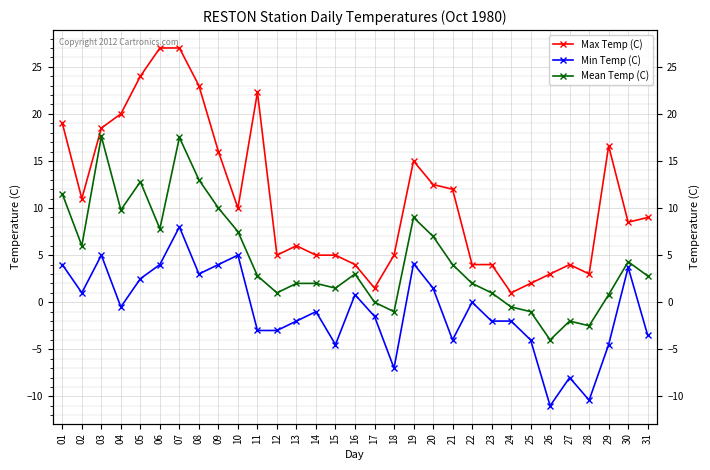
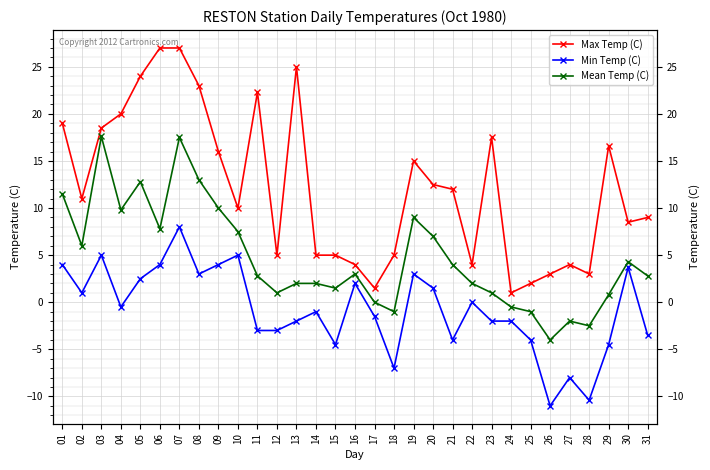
  {
    "Max Temp (C)": {
      "01": 19,
      "02": 11,
      "03": 19,
      "04": 20,
      "05": 24,
      "07": 27,
      "08": 23,
      "09": 16,
      "10": 10,
      "11": 22,
      "12": 5,
-     "13": 6,
+     "13": 25,
      "14": 5,
      "15": 5,
      "16": 4,
      "17": 2,
      "18": 5,
      "19": 15,
      "20": 13,
      "21": 12,
      "22": 4,
-     "23": 4,
+     "23": 18,
      "24": 1,
      "25": 2,
      "26": 3,
      "27": 4,
      "28": 3,
      "29": 17,
      "30": 9,
      "31": 9
    },
    "Min Temp (C)": {
      "01": 4,
      "02": 1,
      "03": 5,
      "04": -1,
      "05": 3,
      "06": 4,
      "07": 8,
      "08": 3,
      "09": 4,
      "10": 5,
      "11": -3,
      "12": -3,
      "13": -2,
      "14": -1,
      "15": -5,
-     "16": 1,
+     "16": 2,
      "17": -2,
      "18": -7,
-     "19": 4,
+     "19": 3,
      "20": 2,
      "21": -4,
      "22": 0,
      "23": -2,
      "24": -2,
      "25": -4,
      "26": -11,
      "27": -8,
      "28": -10,
      "29": -5,
      "30": 4,
      "31": -4
    },
    "Mean Temp (C)": {
      "01": 12,
      "02": 6,
      "03": 18,
      "04": 10,
      "05": 13,
      "06": 8,
      "07": 18,
      "08": 13,
      "09": 10,
      "10": 8,
      "11": 3,
      "12": 1,
      "13": 2,
      "14": 2,
      "15": 2,
      "16": 3,
      "17": 0,
      "18": -1,
      "19": 9,
      "20": 7,
      "21": 4,
      "22": 2,
      "23": 1,
      "24": -1,
      "25": -1,
      "26": -4,
      "27": -2,
      "28": -3,
      "29": 1,
      "30": 4,
      "31": 3
    }
  }
